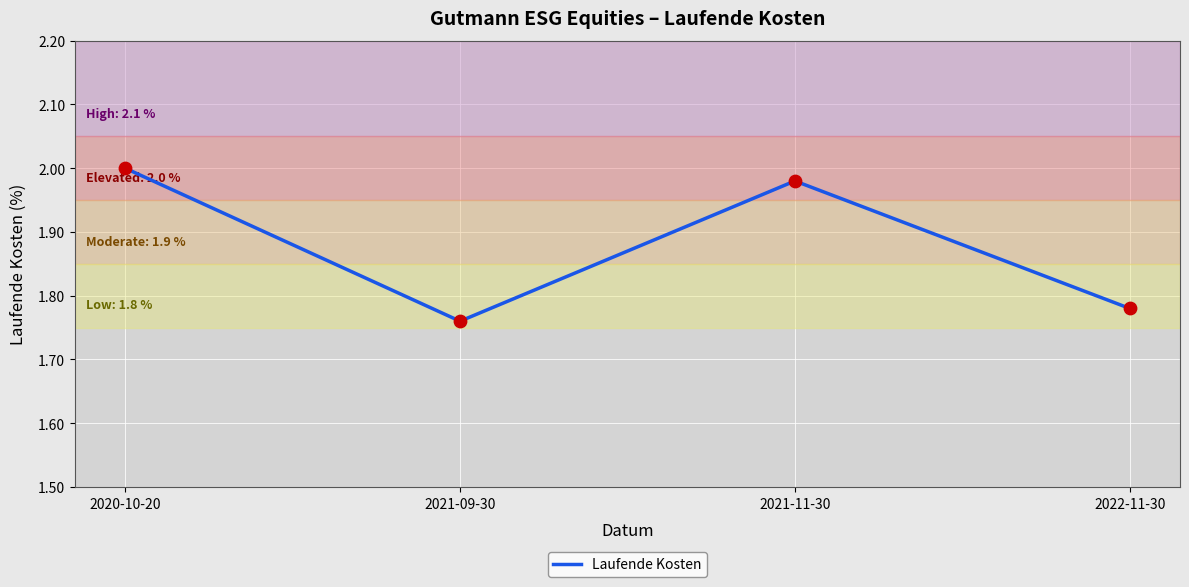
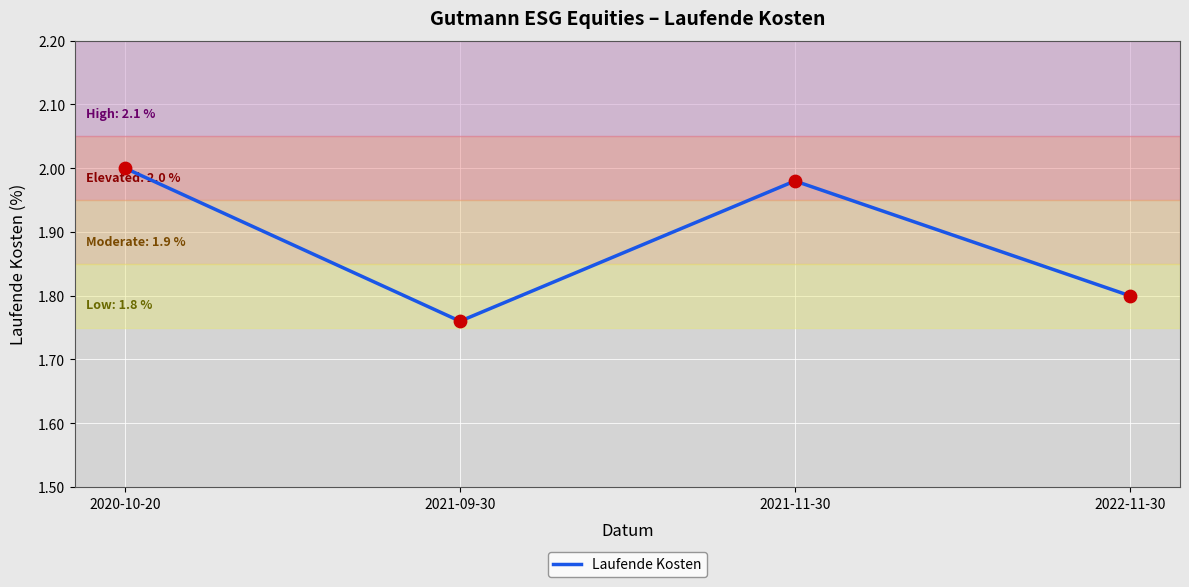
  {
    "2021-09-30": 1.76,
    "2021-11-30": 1.98,
-   "2022-11-30": 1.78
+   "2022-11-30": 1.80
  }
